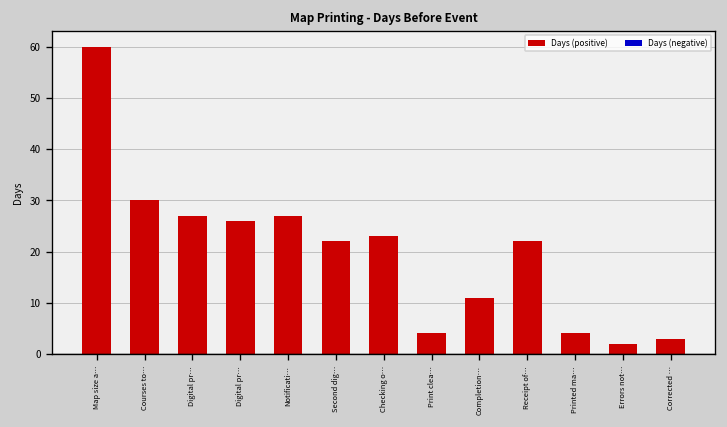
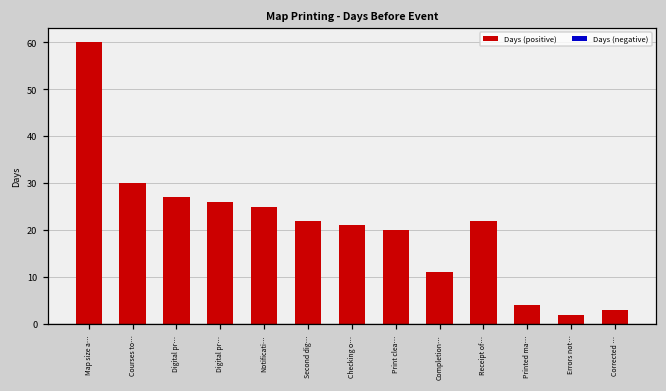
  {
    "Map size a…": 60,
    "Courses to…": 30,
-   "Notificati…": 27,
+   "Notificati…": 25,
    "Second dig…": 22,
-   "Checking o…": 23,
-   "Print clea…": 4,
+   "Checking o…": 21,
+   "Print clea…": 20,
    "Completion…": 11,
    "Receipt of…": 22,
    "Printed ma…": 4,
    "Errors not…": 2,
    "Corrected …": 3
  }
